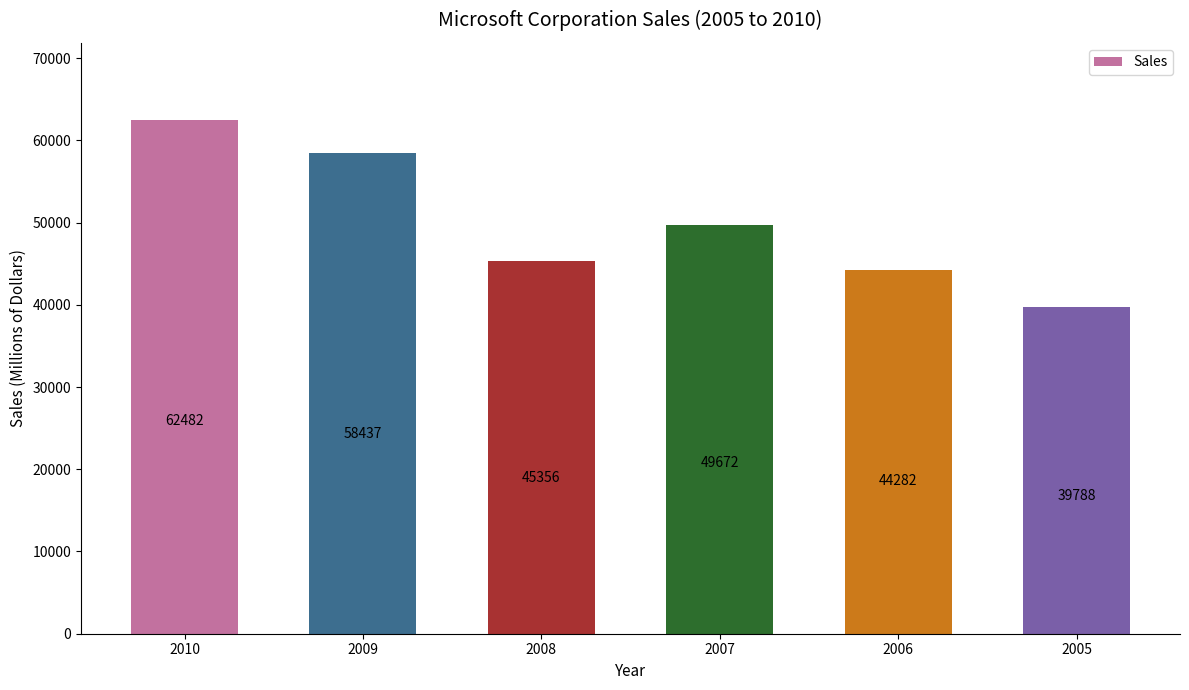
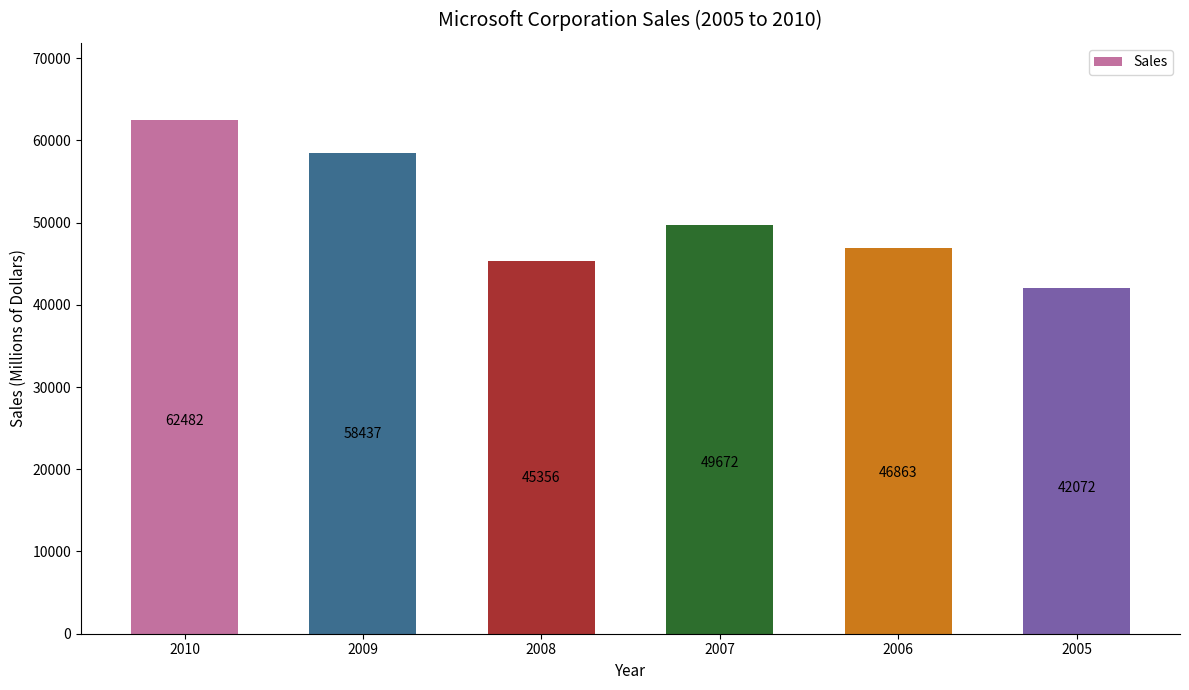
  {
    "2010": 62482,
    "2009": 58437,
    "2008": 45356,
    "2007": 49672,
-   "2006": 44282,
-   "2005": 39788
+   "2006": 46863,
+   "2005": 42072
  }
